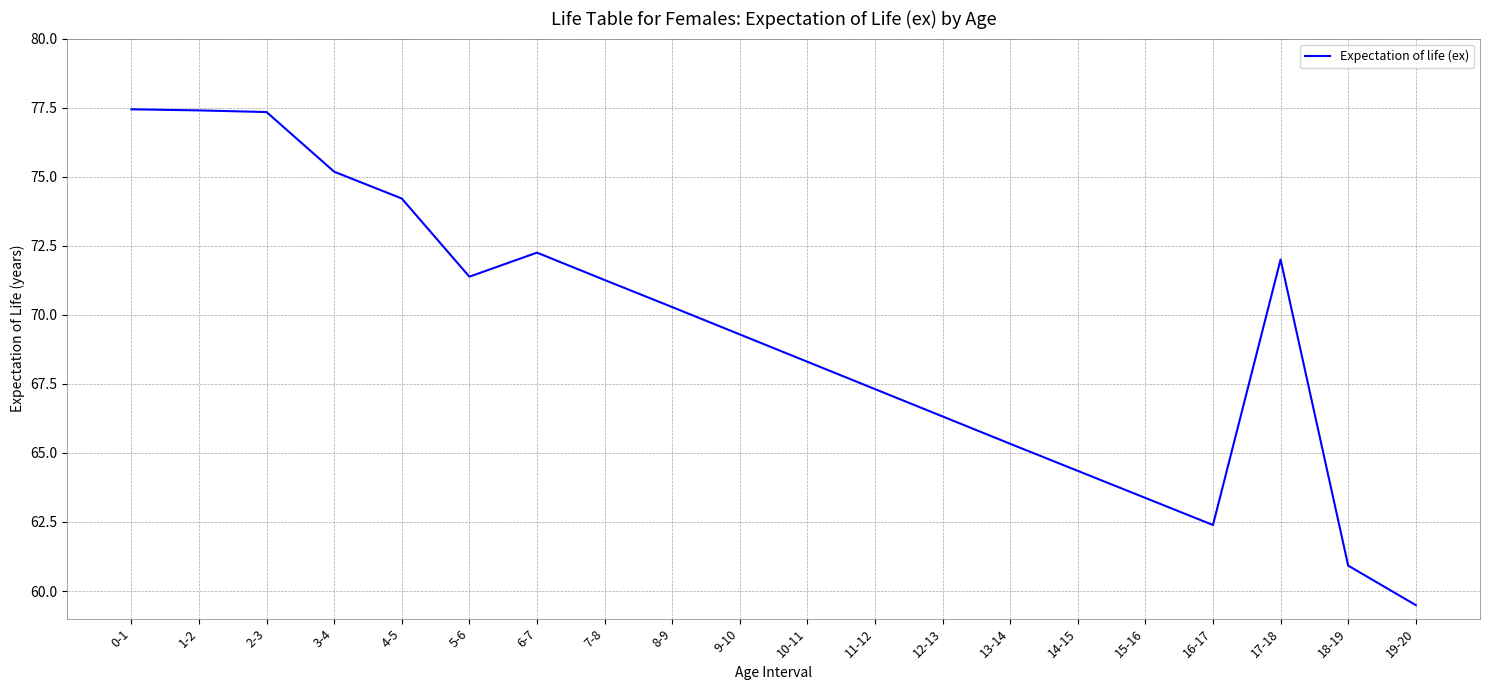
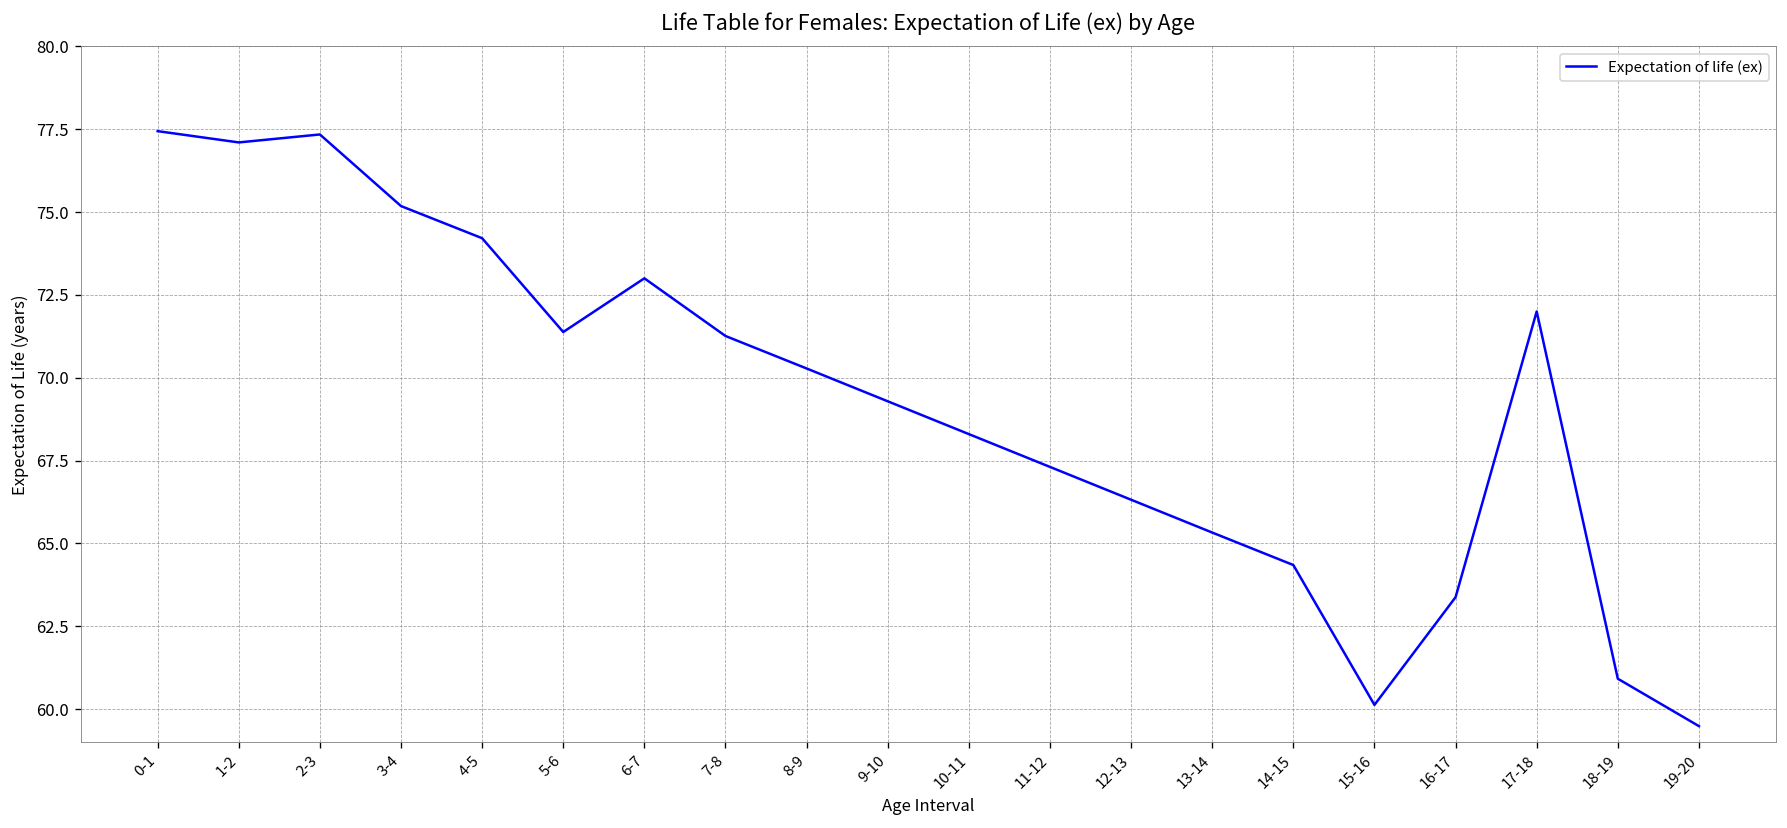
  {
    "0-1": 77.4,
-   "1-2": 77.4,
+   "1-2": 77.1,
    "2-3": 77.3,
    "3-4": 75.2,
    "4-5": 74.2,
    "5-6": 71.4,
-   "6-7": 72.3,
+   "6-7": 73.0,
    "7-8": 71.3,
    "8-9": 70.3,
    "9-10": 69.3,
    "10-11": 68.3,
    "11-12": 67.3,
    "12-13": 66.3,
    "13-14": 65.3,
    "14-15": 64.4,
-   "15-16": 63.4,
-   "16-17": 62.4,
+   "15-16": 60.1,
+   "16-17": 63.4,
    "17-18": 72.0,
    "18-19": 60.9,
    "19-20": 59.5
  }
